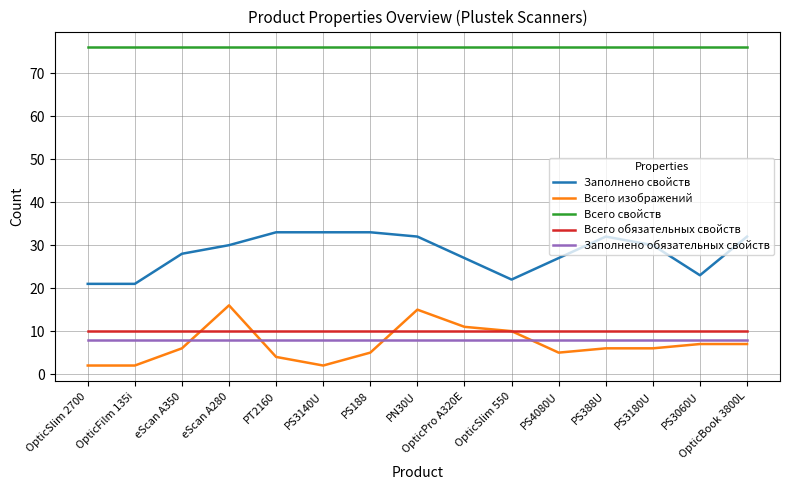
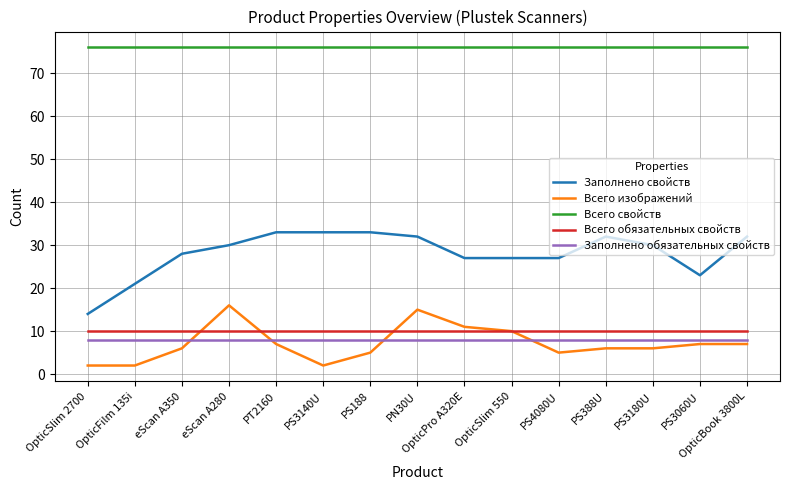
  {
    "Заполнено свойств": {
-     "OpticSlim 2700": 21,
+     "OpticSlim 2700": 14,
      "OpticFilm 135i": 21,
      "eScan A350": 28,
      "eScan A280": 30,
      "PT2160": 33,
      "PS3140U": 33,
      "PS188": 33,
      "PN30U": 32,
      "OpticPro A320E": 27,
-     "OpticSlim 550": 22,
+     "OpticSlim 550": 27,
      "PS4080U": 27,
      "PS3060U": 23
    },
    "Всего изображений": {
      "OpticSlim 2700": 2,
      "OpticFilm 135i": 2,
      "eScan A350": 6,
      "eScan A280": 16,
-     "PT2160": 4,
+     "PT2160": 7,
      "PS3140U": 2,
      "PS188": 5,
      "PN30U": 15,
      "OpticPro A320E": 11,
      "PS4080U": 5,
      "PS388U": 6,
      "PS3180U": 6,
      "PS3060U": 7,
      "OpticBook 3800L": 7
    },
    "Всего свойств": {
      "OpticSlim 2700": 76,
      "OpticFilm 135i": 76,
      "eScan A350": 76,
      "eScan A280": 76,
      "PT2160": 76,
      "PS3140U": 76,
      "PS188": 76,
      "PN30U": 76,
      "OpticPro A320E": 76,
      "OpticSlim 550": 76,
      "PS4080U": 76,
      "PS388U": 76,
      "PS3180U": 76,
      "PS3060U": 76,
      "OpticBook 3800L": 76
    },
    "Всего обязательных свойств": {
      "OpticSlim 2700": 10,
      "OpticFilm 135i": 10,
      "eScan A350": 10,
      "eScan A280": 10,
      "PT2160": 10,
      "PS3140U": 10,
      "PS188": 10,
      "PN30U": 10,
      "OpticPro A320E": 10,
      "PS4080U": 10,
      "PS388U": 10,
      "PS3180U": 10,
      "PS3060U": 10,
      "OpticBook 3800L": 10
    },
    "Заполнено обязательных свойств": {
      "OpticSlim 2700": 8,
      "OpticFilm 135i": 8,
      "eScan A350": 8,
      "eScan A280": 8,
      "PT2160": 8,
      "PS3140U": 8,
      "PS188": 8,
      "PN30U": 8,
      "OpticPro A320E": 8,
      "OpticSlim 550": 8,
      "PS4080U": 8,
      "PS388U": 8,
      "PS3180U": 8,
      "PS3060U": 8,
      "OpticBook 3800L": 8
    }
  }
